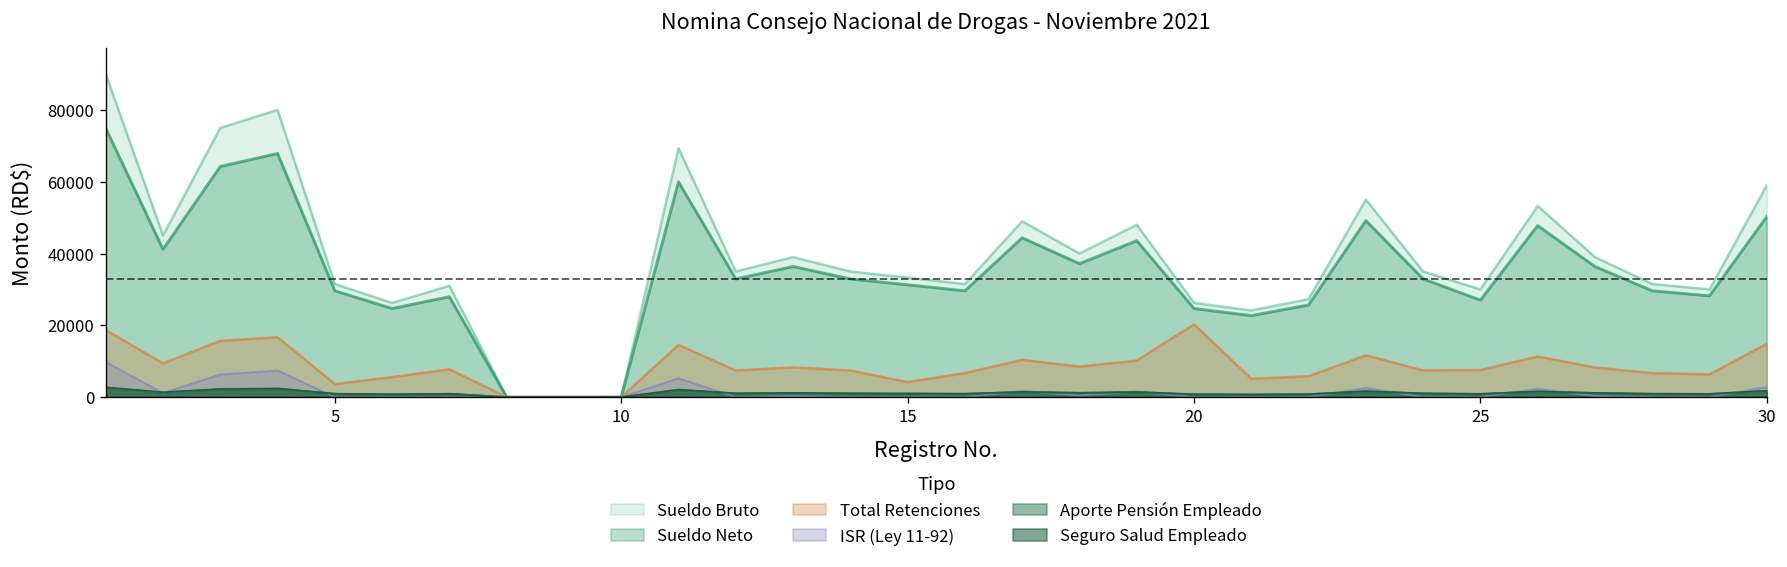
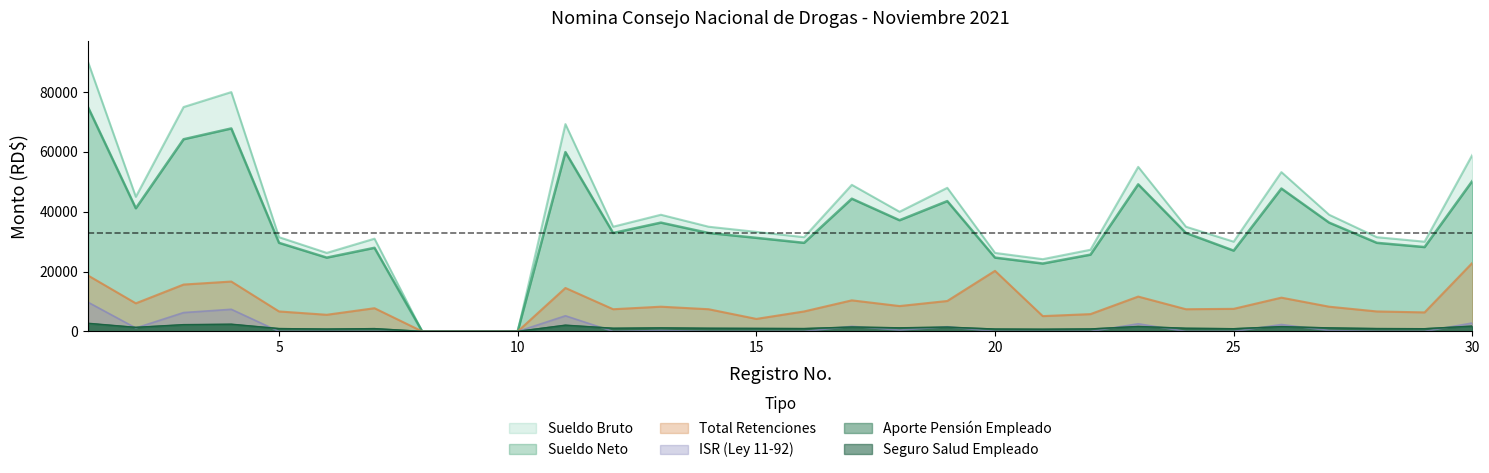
  {
    "Total Retenciones": {
-     "5": 4000,
+     "5": 7000,
      "15": 4000,
      "20": 20000,
      "25": 8000,
-     "30": 15000
+     "30": 23000
    }
  }
